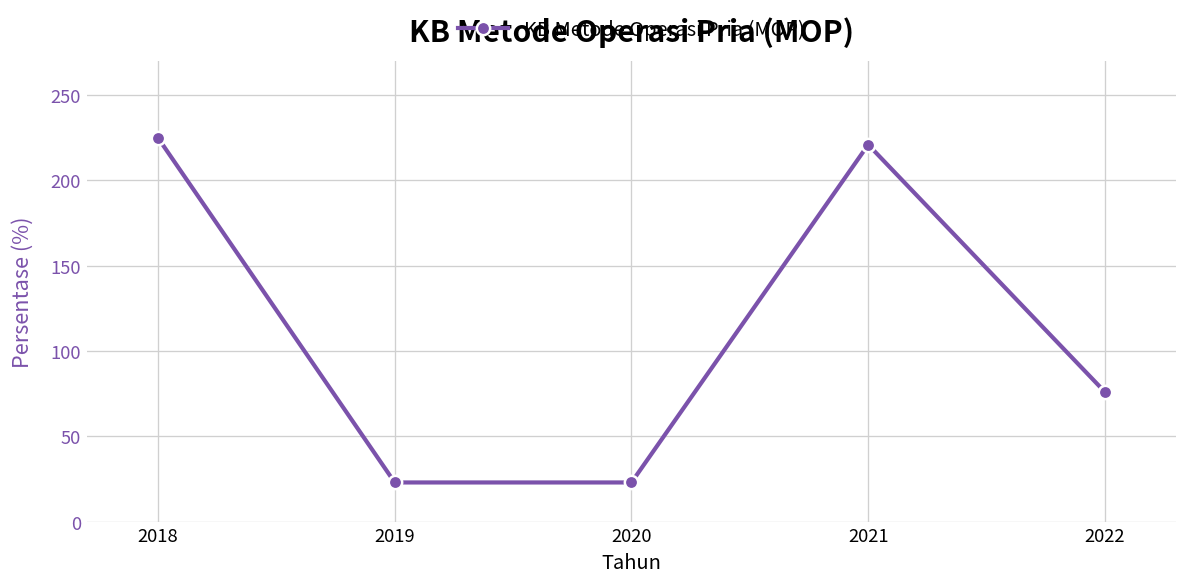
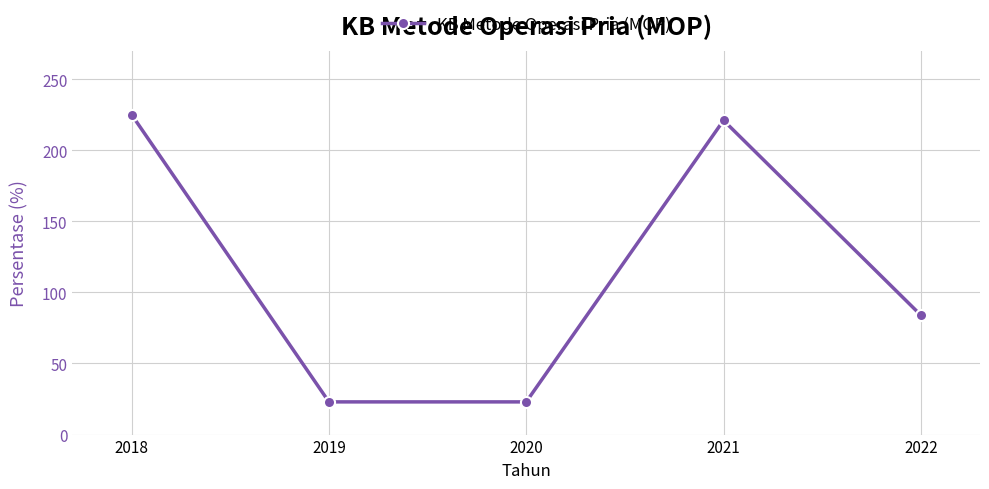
  {
    "2018": 225,
    "2019": 23,
    "2020": 23,
    "2021": 221,
-   "2022": 76
+   "2022": 84
  }
